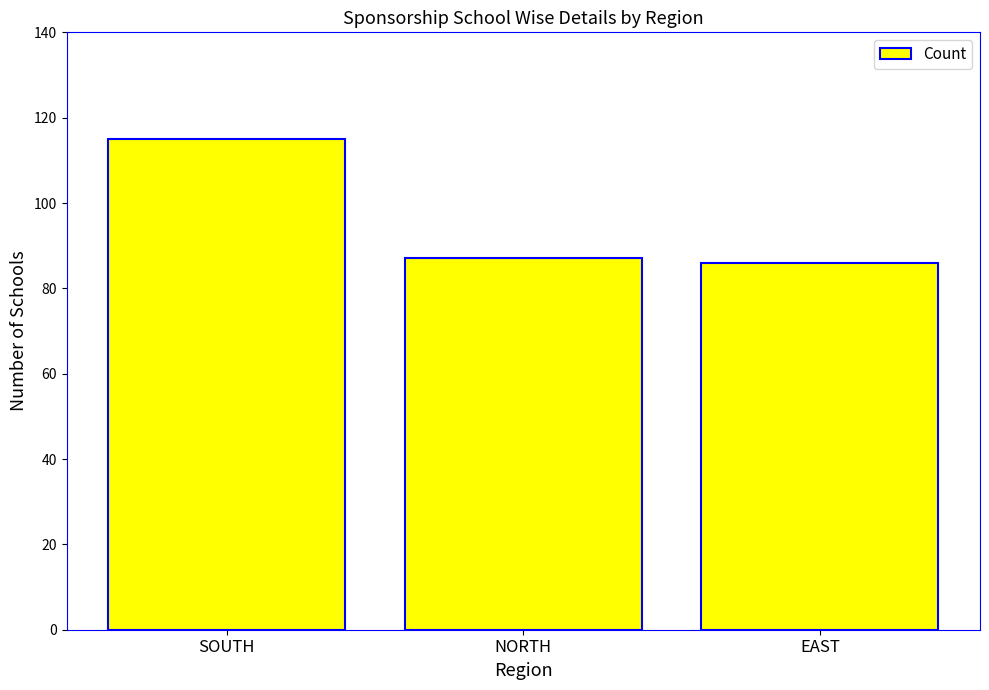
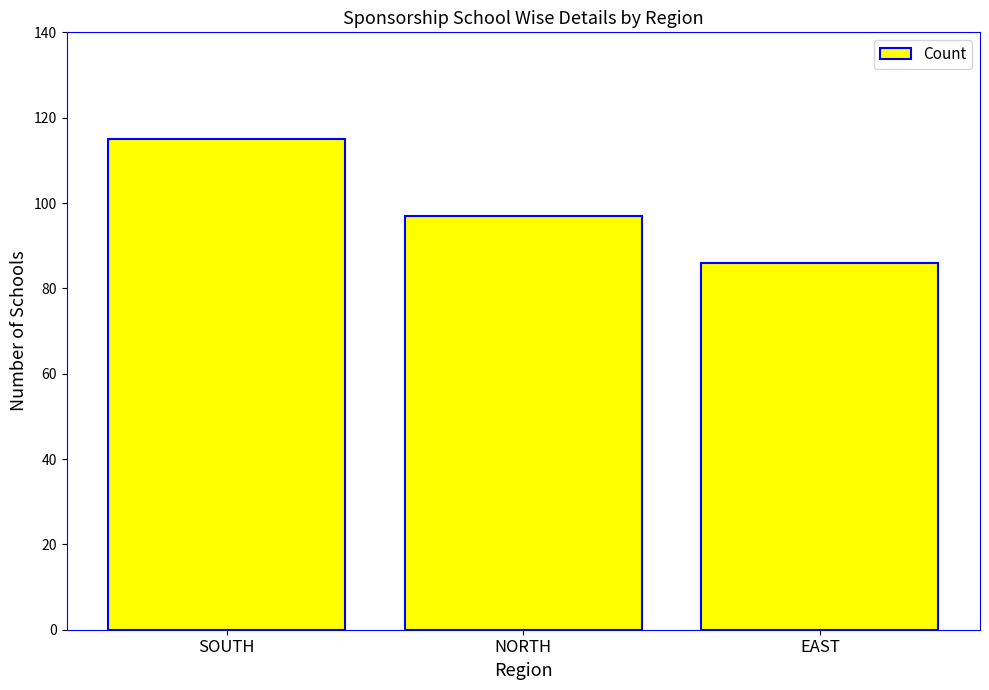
  {
    "SOUTH": 115,
-   "NORTH": 87,
+   "NORTH": 97,
    "EAST": 86
  }
